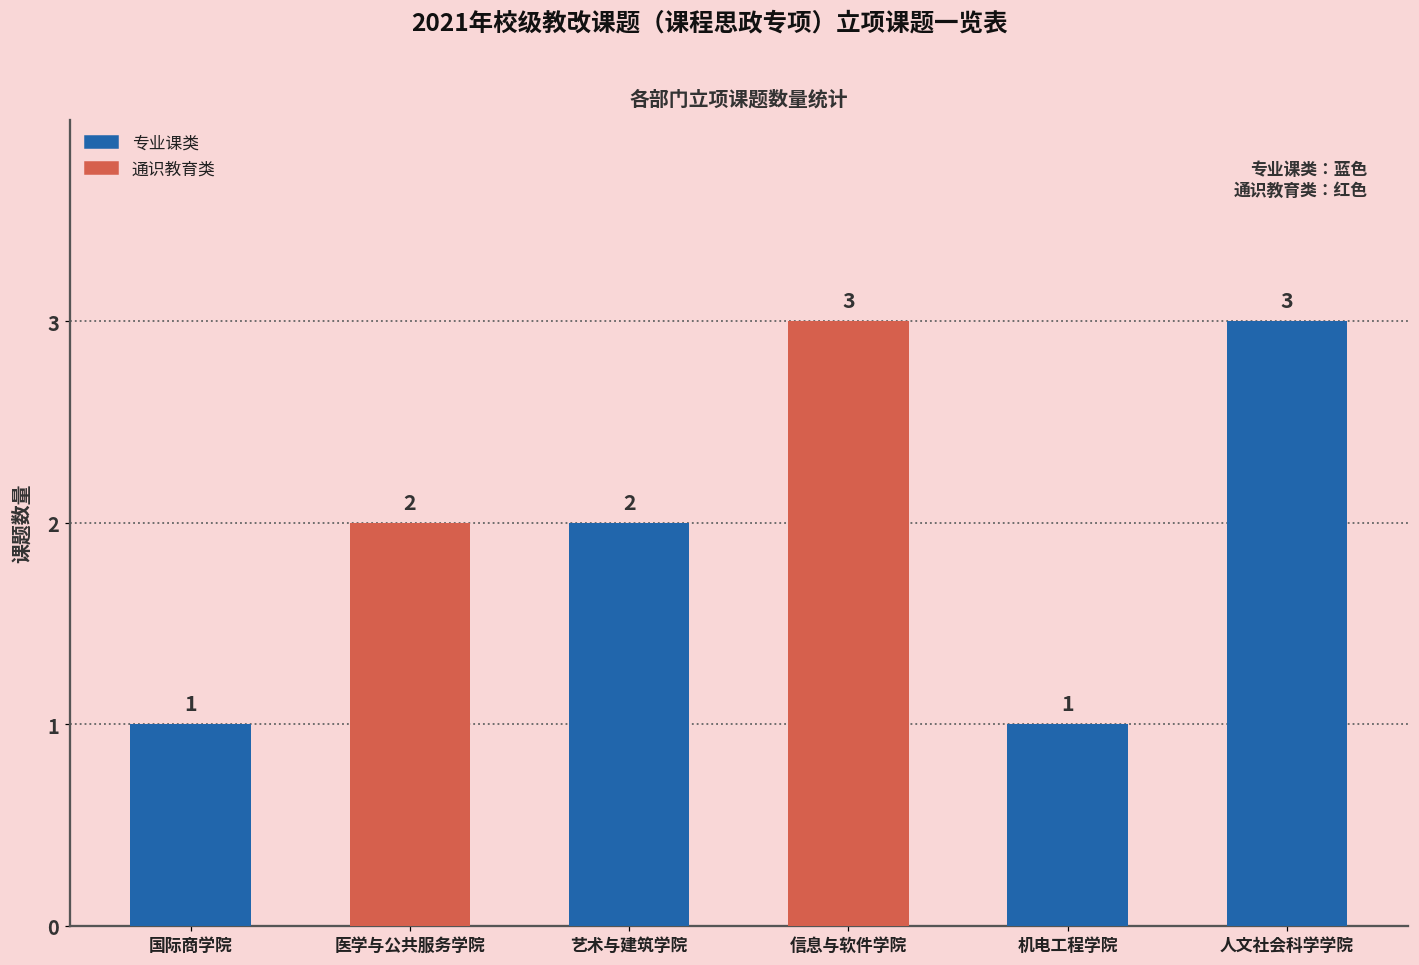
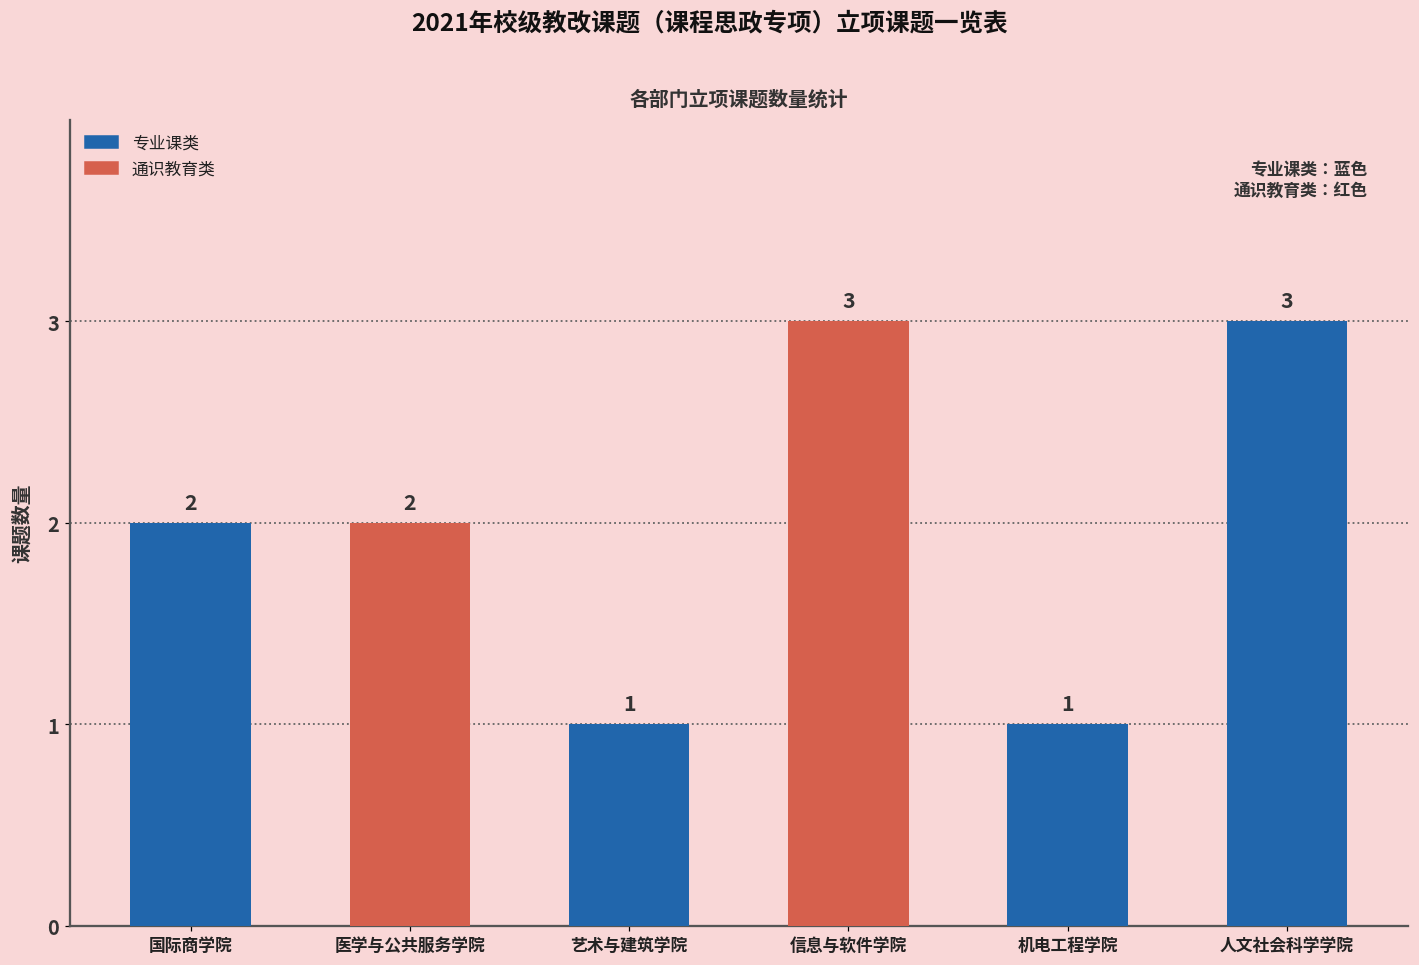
  {
-   "国际商学院": 1,
+   "国际商学院": 2,
    "医学与公共服务学院": 2,
-   "艺术与建筑学院": 2,
+   "艺术与建筑学院": 1,
    "信息与软件学院": 3,
    "机电工程学院": 1,
    "人文社会科学学院": 3
  }
